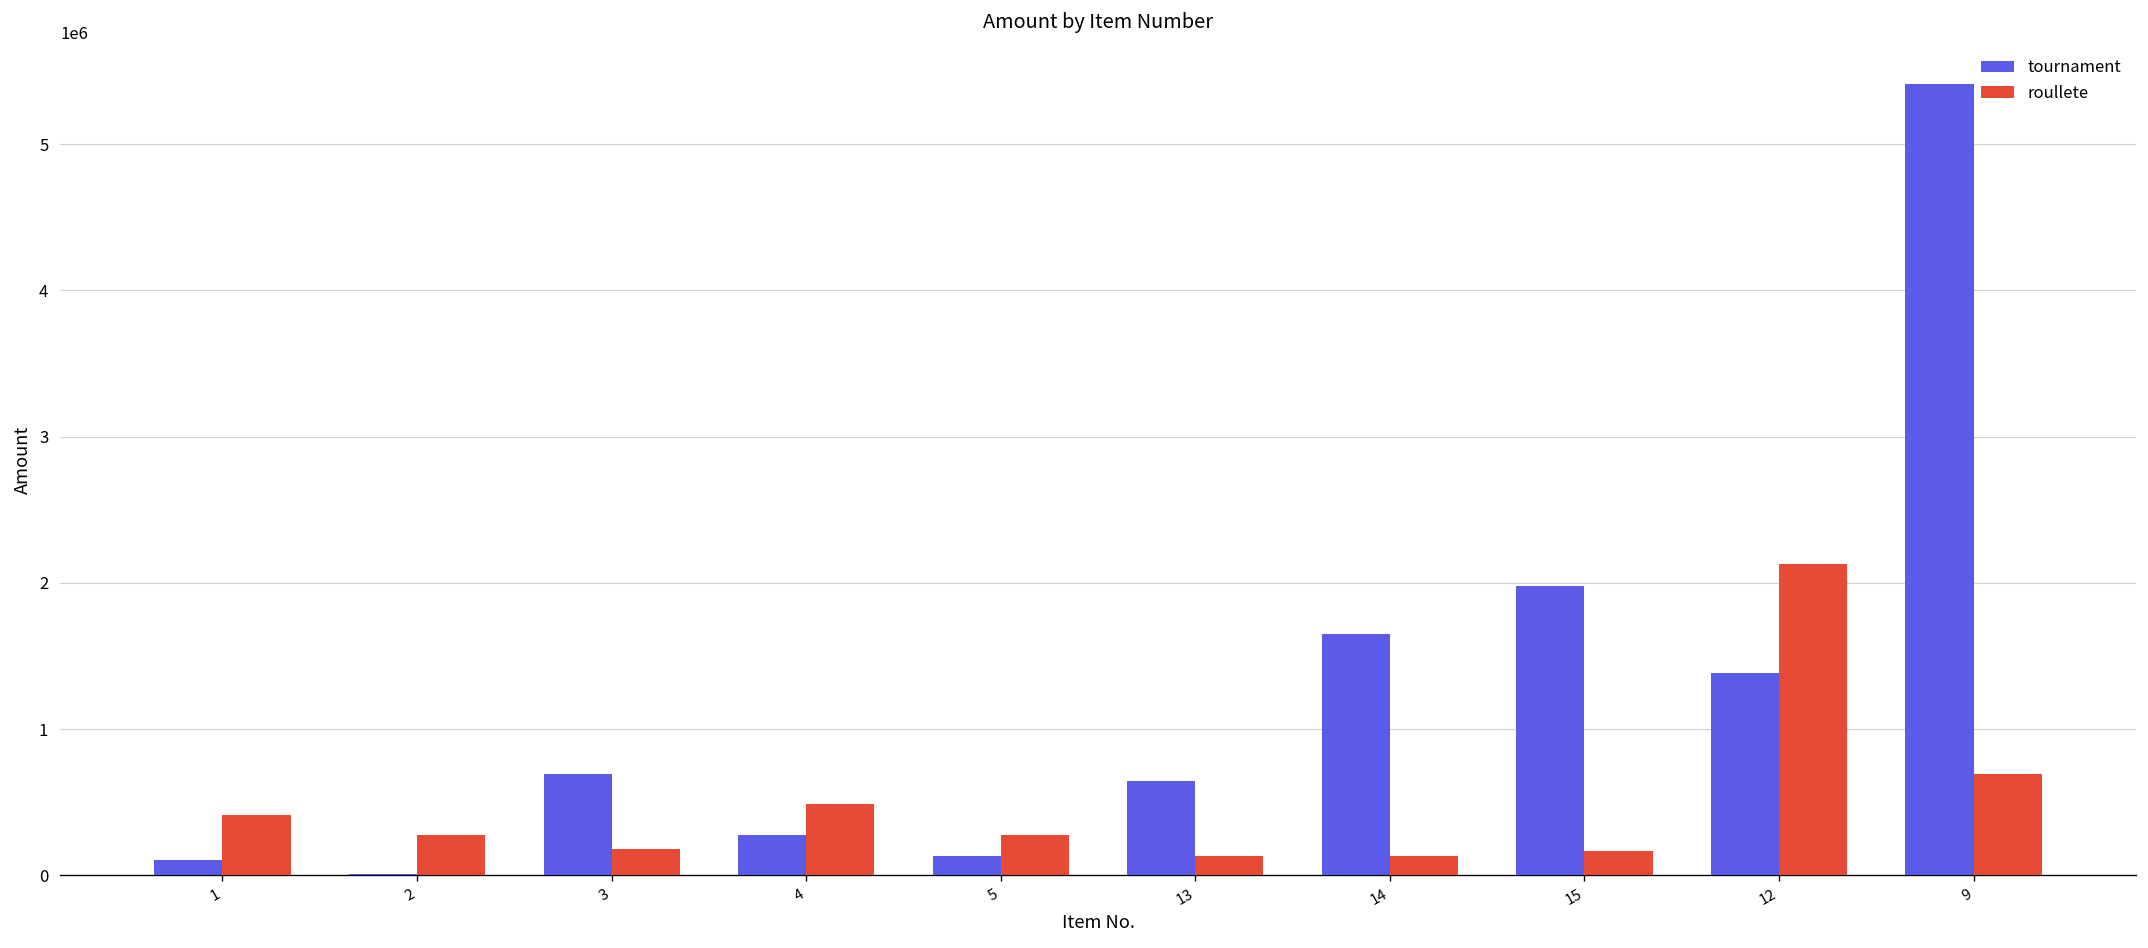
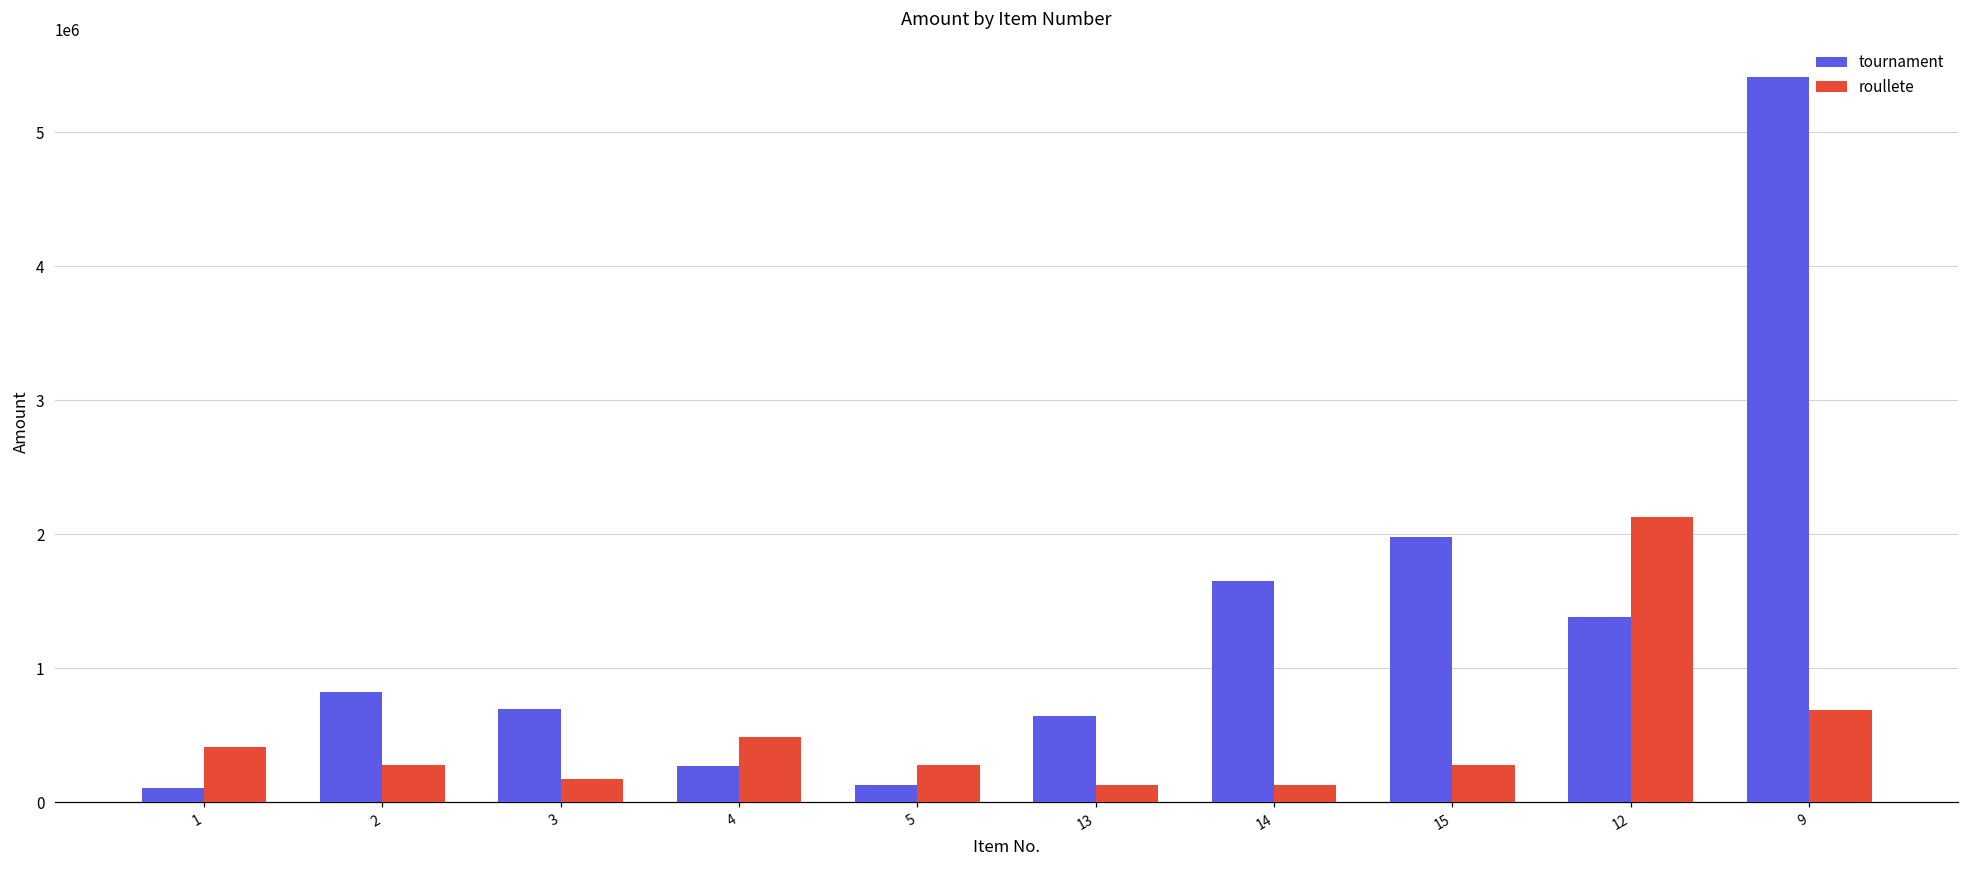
  {
    "tournament": {
      "1": 110000,
-     "2": 10000,
+     "2": 820000,
      "3": 700000,
      "4": 270000,
      "5": 130000,
      "13": 640000,
      "14": 1650000,
      "15": 1980000,
      "12": 1390000,
      "9": 5410000
    },
    "roullete": {
      "1": 420000,
      "2": 280000,
      "3": 180000,
      "4": 490000,
      "5": 280000,
      "13": 130000,
      "14": 130000,
-     "15": 170000,
+     "15": 280000,
      "12": 2130000,
      "9": 690000
    }
  }
